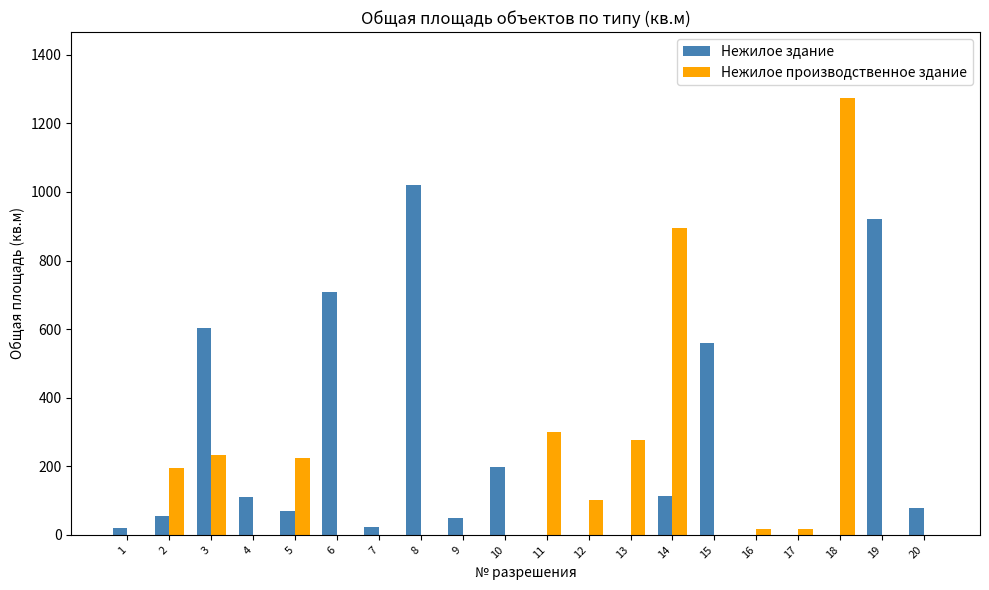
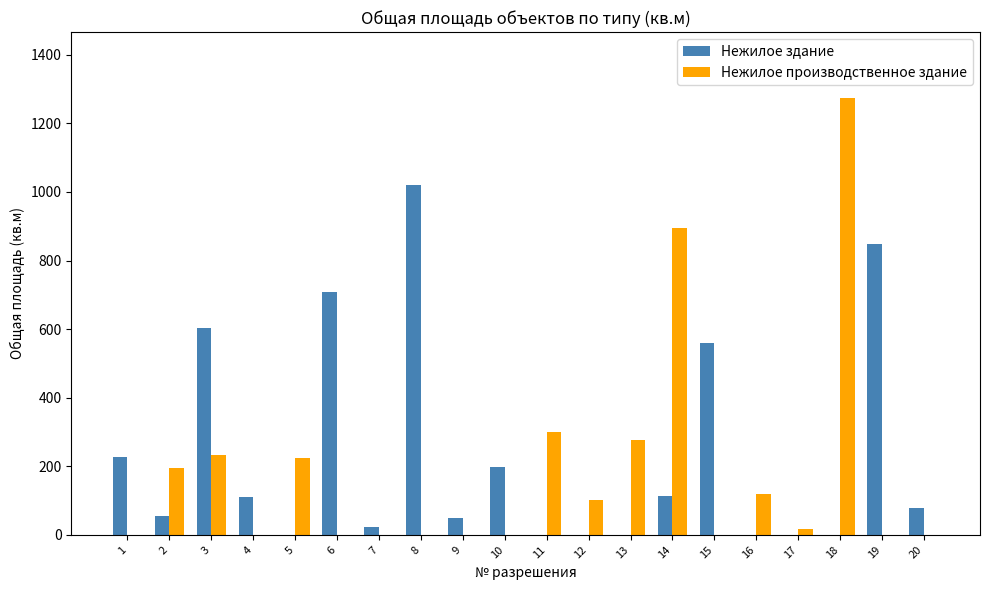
  {
    "Нежилое здание": {
-     "1": 20,
+     "1": 230,
      "2": 50,
      "3": 600,
      "4": 110,
-     "5": 70,
+     "5": 0,
      "6": 710,
      "7": 20,
      "8": 1020,
      "9": 50,
      "10": 200,
      "11": 0,
      "12": 0,
      "13": 0,
      "14": 110,
      "15": 560,
      "16": 0,
      "17": 0,
      "18": 0,
-     "19": 920,
+     "19": 850,
      "20": 80
    },
    "Нежилое производственное здание": {
      "1": 0,
      "2": 190,
      "3": 230,
      "4": 0,
      "5": 220,
      "6": 0,
      "7": 0,
      "8": 0,
      "9": 0,
      "10": 0,
      "11": 300,
      "12": 100,
      "13": 280,
      "14": 890,
      "15": 0,
-     "16": 20,
+     "16": 120,
      "17": 20,
      "18": 1280,
      "19": 0,
      "20": 0
    }
  }
